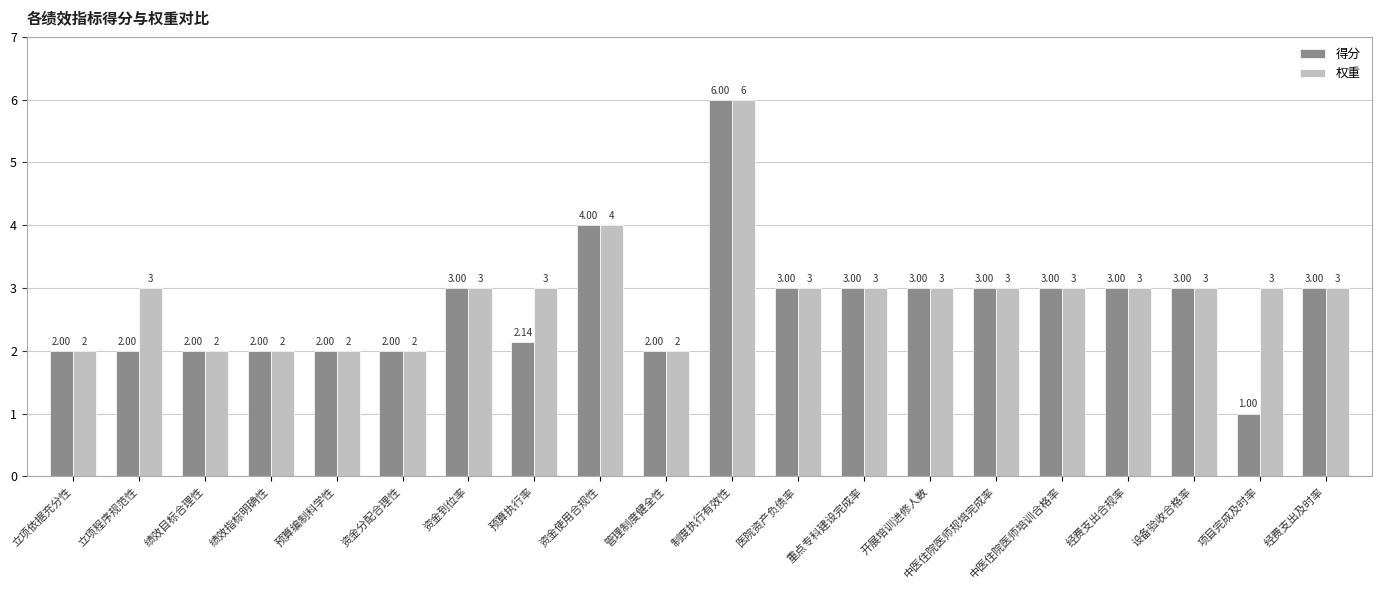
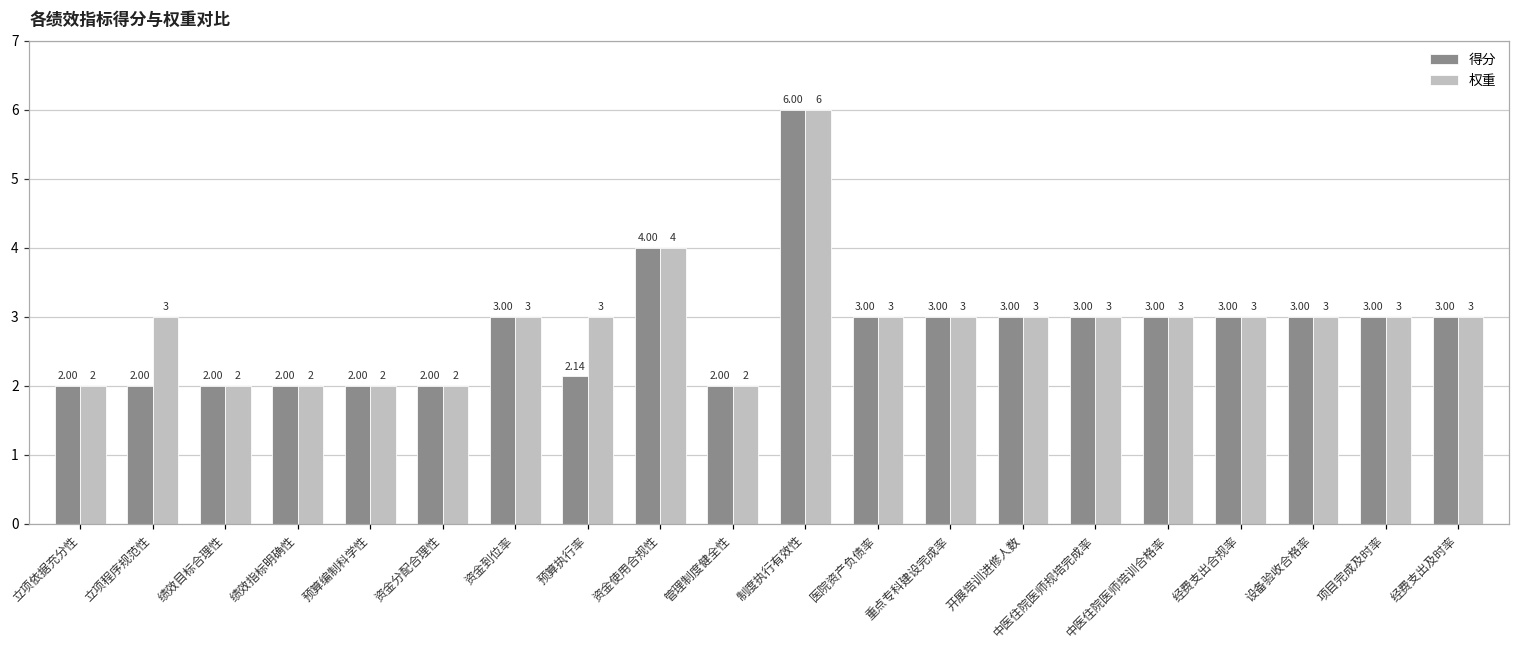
  {
    "得分": {
      "立项依据充分性": 2.00,
      "立项程序规范性": 2.00,
      "绩效目标合理性": 2.00,
      "绩效指标明确性": 2.00,
      "预算编制科学性": 2.00,
      "资金分配合理性": 2.00,
      "资金到位率": 3.00,
      "预算执行率": 2.14,
      "资金使用合规性": 4.00,
      "管理制度健全性": 2.00,
      "制度执行有效性": 6.00,
      "医院资产负债率": 3.00,
      "重点专科建设完成率": 3.00,
      "开展培训进修人数": 3.00,
      "中医住院医师规培完成率": 3.00,
      "中医住院医师培训合格率": 3.00,
      "经费支出合规率": 3.00,
      "设备验收合格率": 3.00,
-     "项目完成及时率": 1.00,
+     "项目完成及时率": 3.00,
      "经费支出及时率": 3.00
    },
    "权重": {
      "立项依据充分性": 2,
      "立项程序规范性": 3,
      "绩效目标合理性": 2,
      "绩效指标明确性": 2,
      "预算编制科学性": 2,
      "资金分配合理性": 2,
      "资金到位率": 3,
      "预算执行率": 3,
      "资金使用合规性": 4,
      "管理制度健全性": 2,
      "制度执行有效性": 6,
      "医院资产负债率": 3,
      "重点专科建设完成率": 3,
      "开展培训进修人数": 3,
      "中医住院医师规培完成率": 3,
      "中医住院医师培训合格率": 3,
      "经费支出合规率": 3,
      "设备验收合格率": 3,
      "项目完成及时率": 3,
      "经费支出及时率": 3
    }
  }
